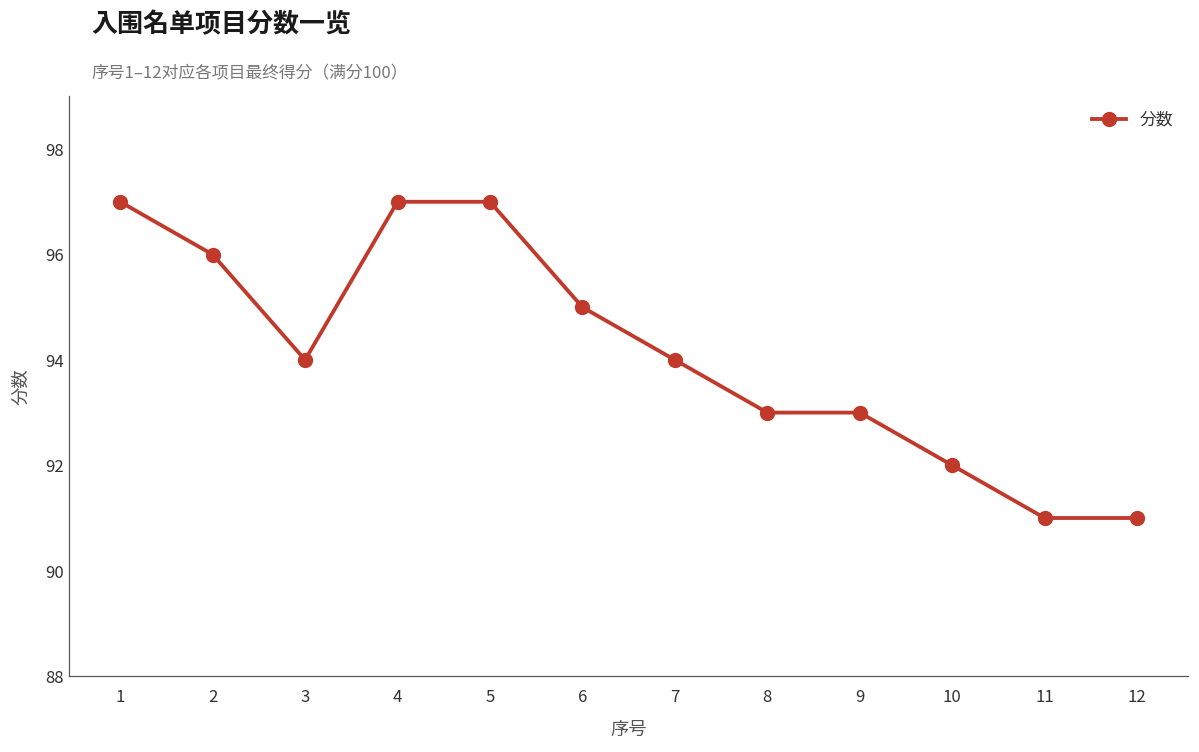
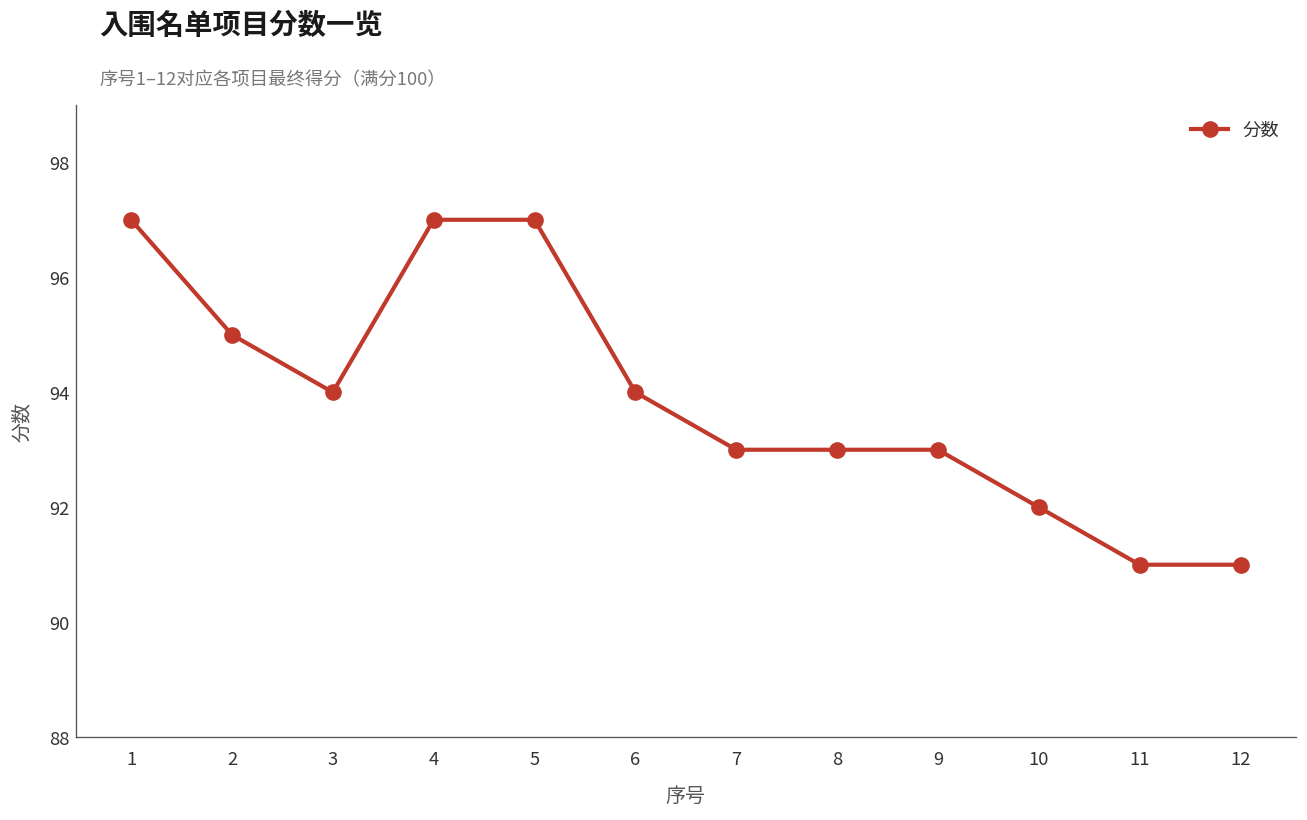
  {
    "1": 97,
-   "2": 96,
+   "2": 95,
    "3": 94,
    "4": 97,
    "5": 97,
-   "6": 95,
-   "7": 94,
+   "6": 94,
+   "7": 93,
    "8": 93,
    "9": 93,
    "10": 92,
    "11": 91,
    "12": 91
  }
